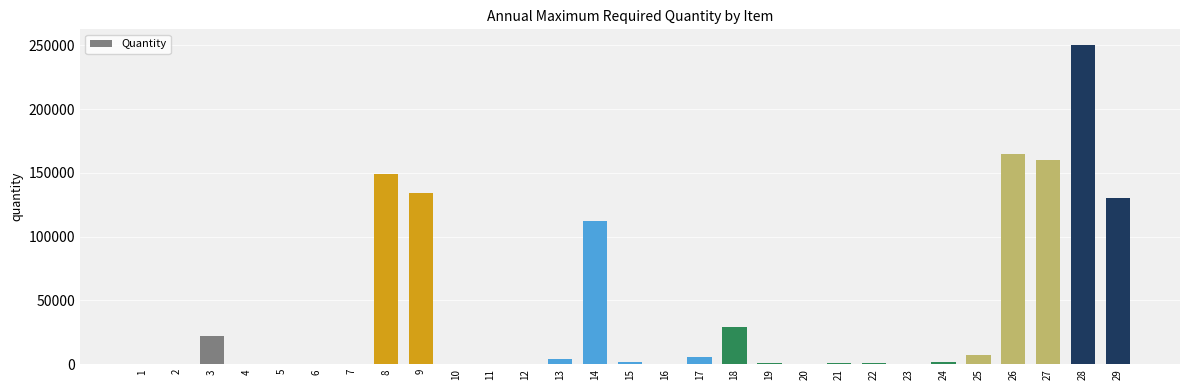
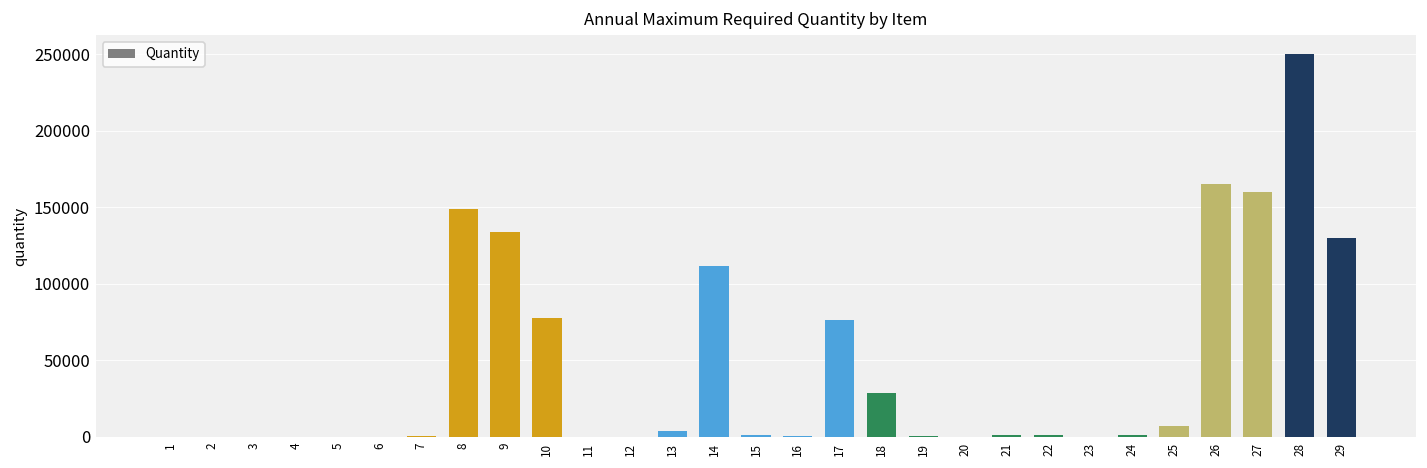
  {
-   "3": 22000,
+   "3": 0,
    "8": 149000,
    "9": 134000,
-   "10": 0,
+   "10": 78000,
    "13": 4000,
    "14": 112000,
-   "17": 5000,
+   "17": 76000,
    "18": 29000,
    "25": 7000,
    "26": 165000,
    "27": 160000,
    "28": 250000,
    "29": 130000
  }
